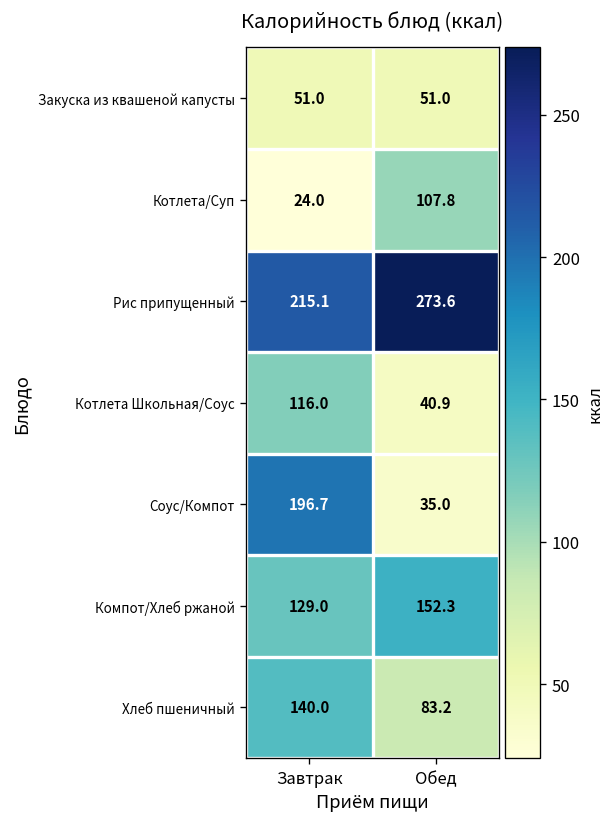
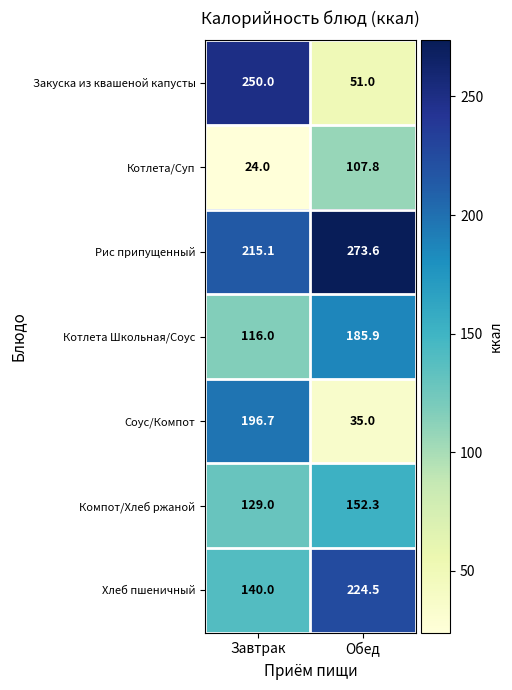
  {
    "Закуска из квашеной капусты": {
-     "Завтрак": 51.0,
+     "Завтрак": 250.0,
      "Обед": 51.0
    },
    "Котлета/Суп": {
      "Завтрак": 24.0,
      "Обед": 107.8
    },
    "Рис припущенный": {
      "Завтрак": 215.1,
      "Обед": 273.6
    },
    "Котлета Школьная/Соус": {
      "Завтрак": 116.0,
-     "Обед": 40.9
+     "Обед": 185.9
    },
    "Соус/Компот": {
      "Завтрак": 196.7,
      "Обед": 35.0
    },
    "Компот/Хлеб ржаной": {
      "Завтрак": 129.0,
      "Обед": 152.3
    },
    "Хлеб пшеничный": {
      "Завтрак": 140.0,
-     "Обед": 83.2
+     "Обед": 224.5
    }
  }
